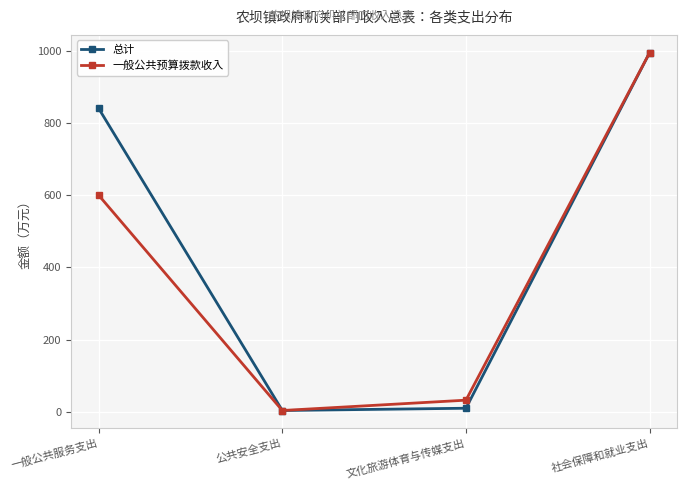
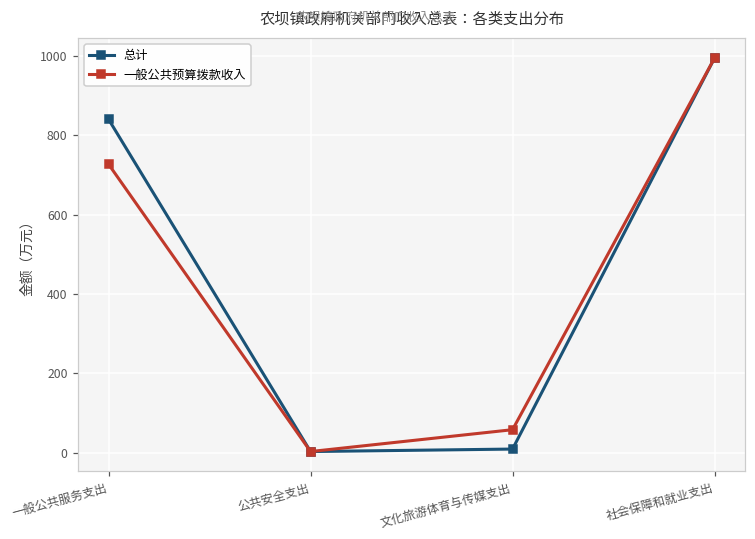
  {
    "总计": {
      "一般公共服务支出": 840,
      "文化旅游体育与传媒支出": 10
    },
    "一般公共预算拨款收入": {
-     "一般公共服务支出": 600,
-     "文化旅游体育与传媒支出": 30
+     "一般公共服务支出": 730,
+     "文化旅游体育与传媒支出": 60
    }
  }
